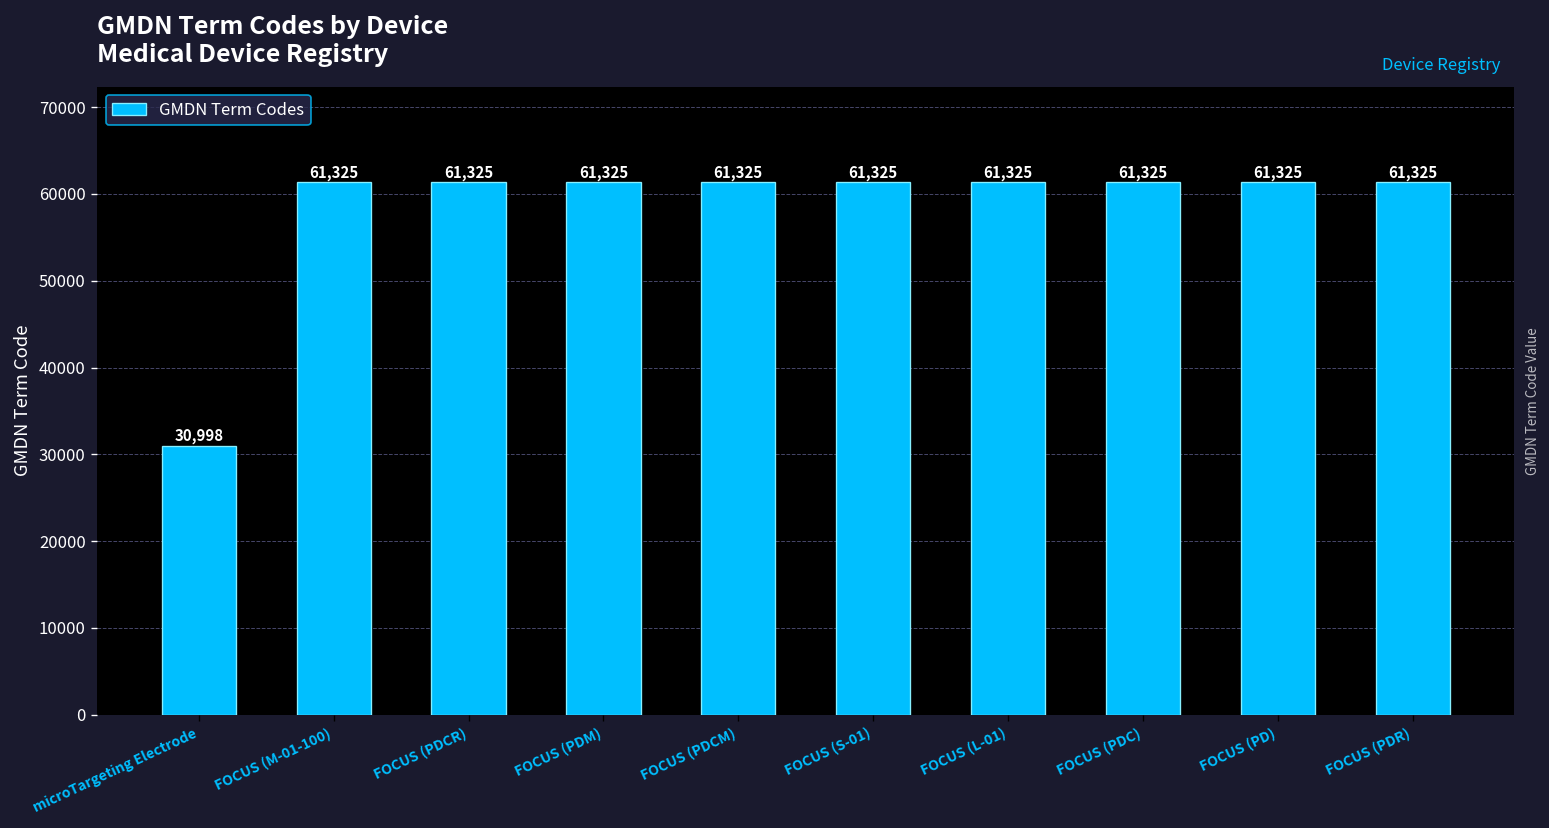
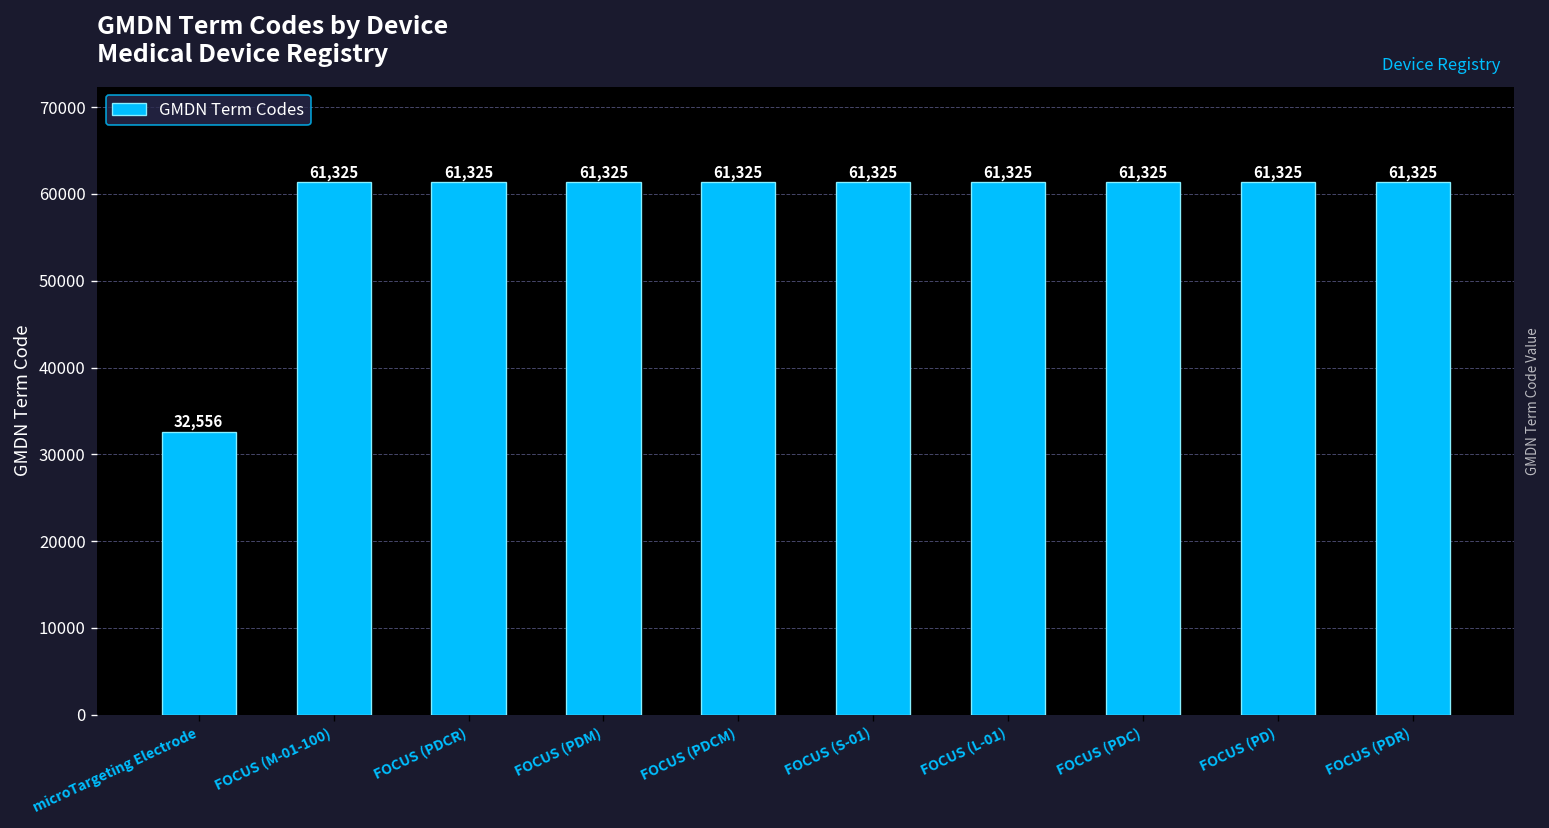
  {
-   "microTargeting Electrode": "30,998",
+   "microTargeting Electrode": "32,556",
    "FOCUS (M-01-100)": "61,325",
    "FOCUS (PDCR)": "61,325",
    "FOCUS (PDM)": "61,325",
    "FOCUS (PDCM)": "61,325",
    "FOCUS (S-01)": "61,325",
    "FOCUS (L-01)": "61,325",
    "FOCUS (PDC)": "61,325",
    "FOCUS (PD)": "61,325",
    "FOCUS (PDR)": "61,325"
  }
